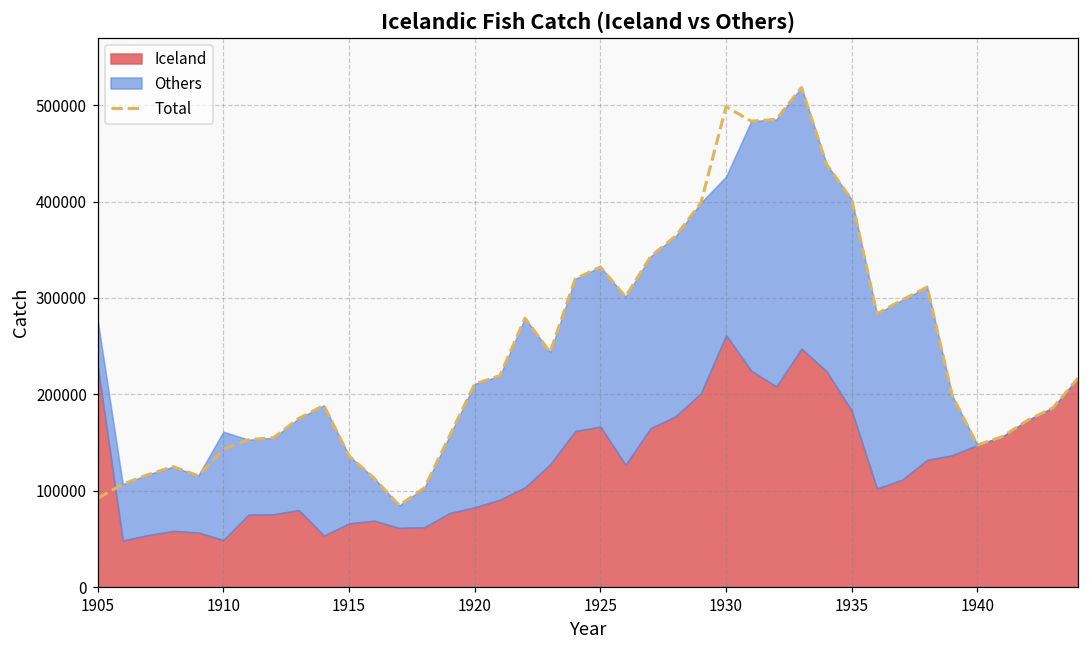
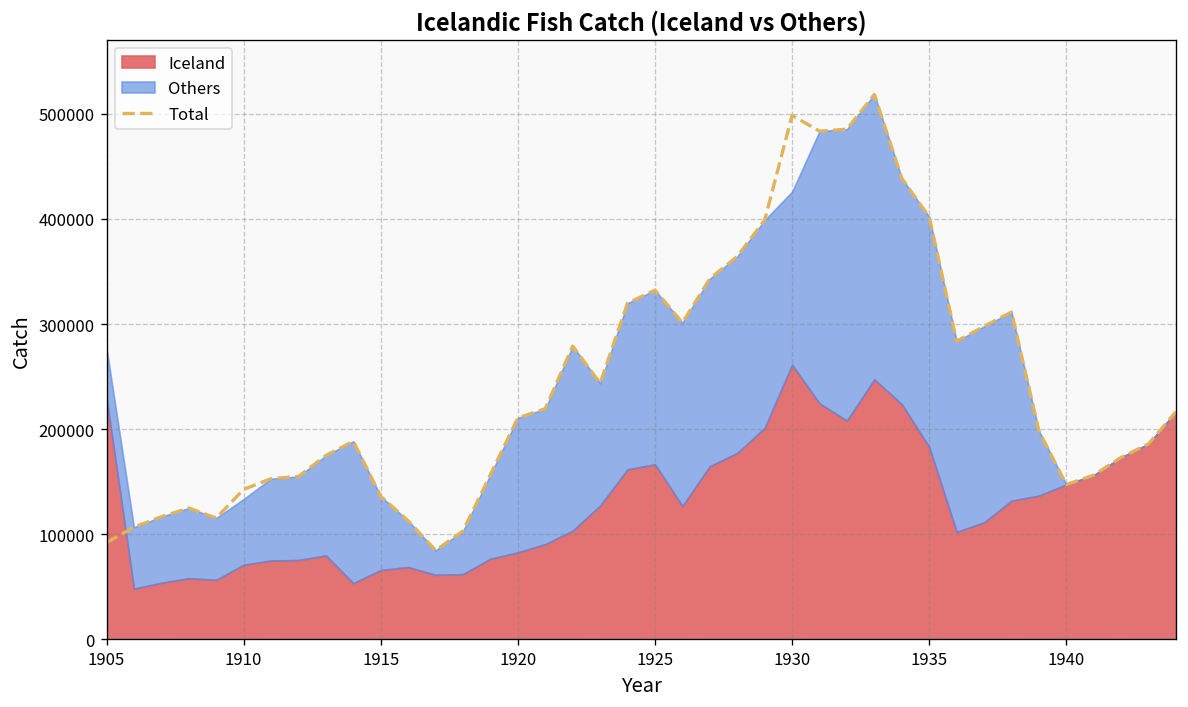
  {
    "Total": {
      "1905": 90000,
      "1910": 140000,
      "1930": 500000
    },
    "Iceland": {
      "1905": 230000,
-     "1910": 50000,
+     "1910": 70000,
      "1915": 70000,
      "1920": 80000,
      "1925": 170000,
      "1930": 260000,
      "1935": 180000
    },
    "Others": {
      "1905": 50000,
-     "1910": 110000,
+     "1910": 60000,
      "1930": 160000
    }
  }
